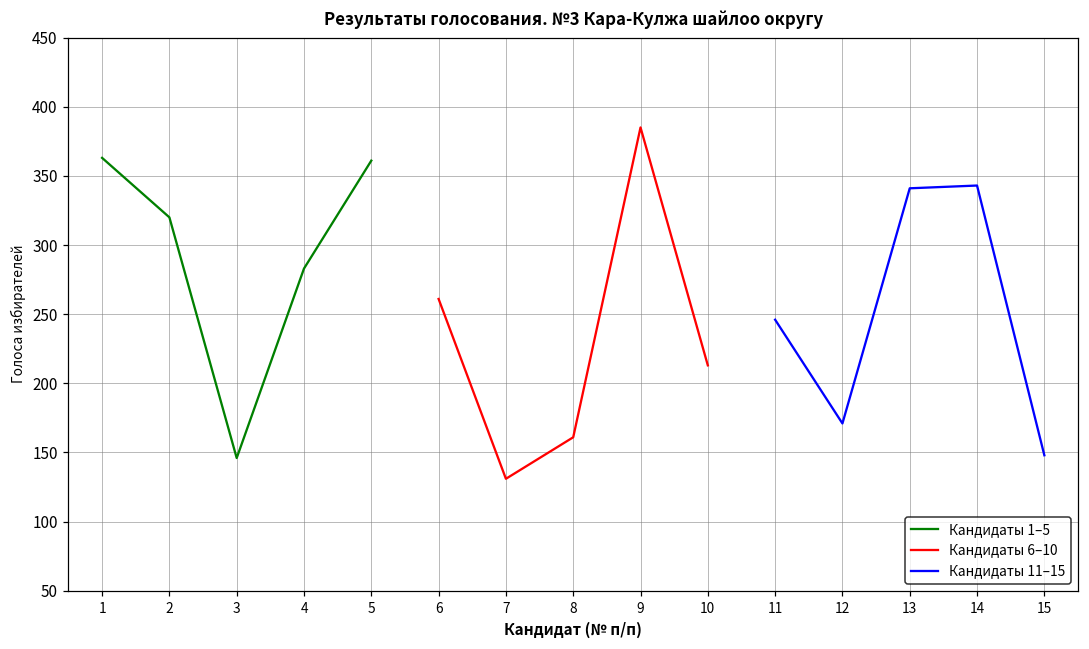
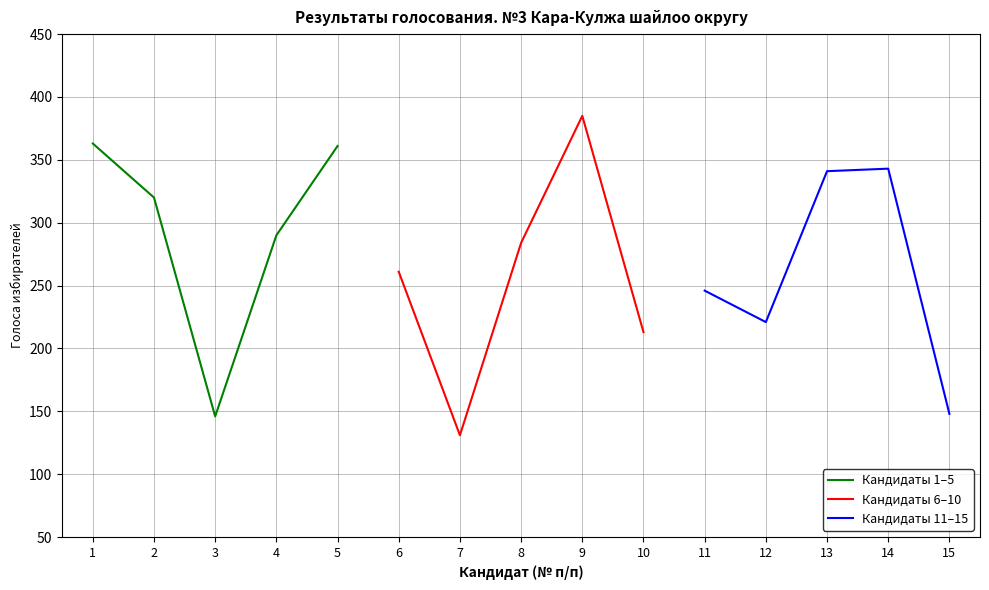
  {
    "Кандидаты 1–5": {
      "1": 363,
      "2": 320,
      "3": 146,
-     "4": 283,
+     "4": 290,
      "5": 361
    },
    "Кандидаты 6–10": {
      "6": 261,
      "7": 131,
-     "8": 161,
+     "8": 284,
      "9": 385,
      "10": 213
    },
    "Кандидаты 11–15": {
      "11": 246,
-     "12": 171,
+     "12": 221,
      "13": 341,
      "14": 343,
      "15": 148
    }
  }
